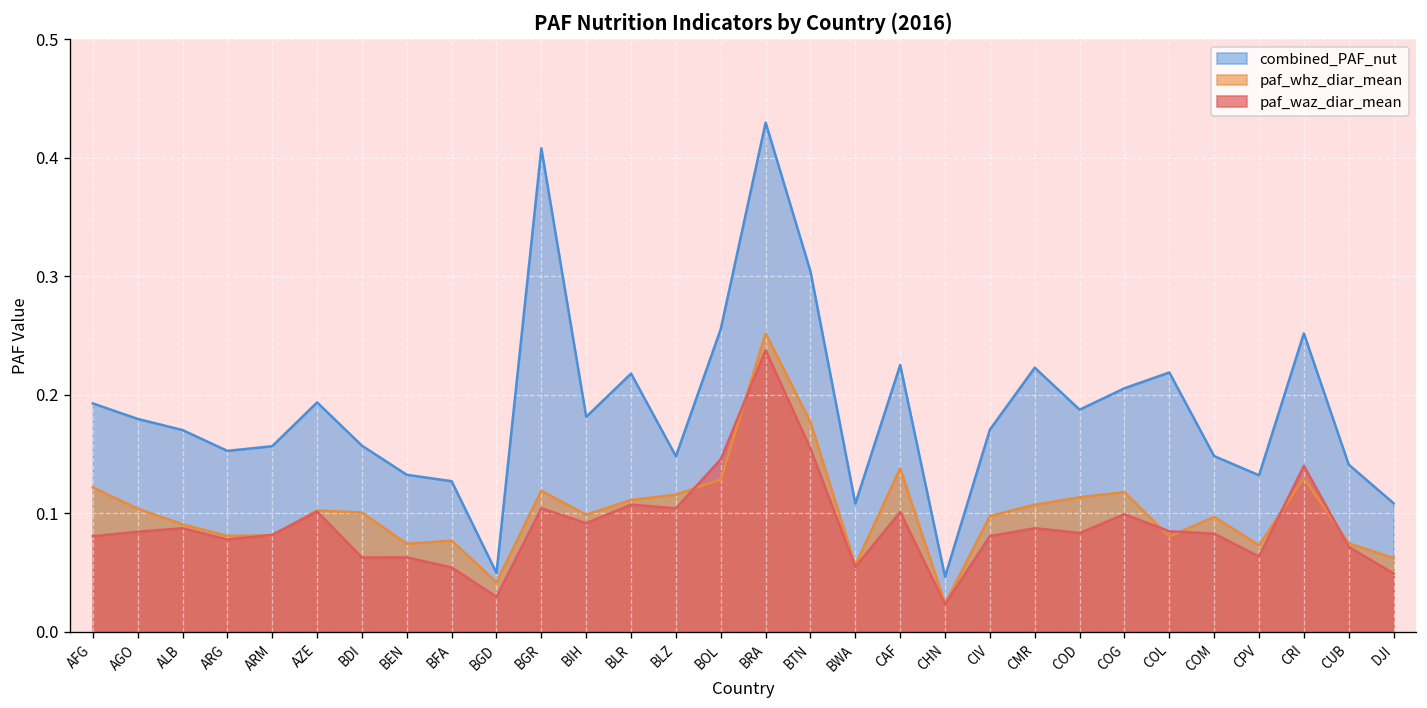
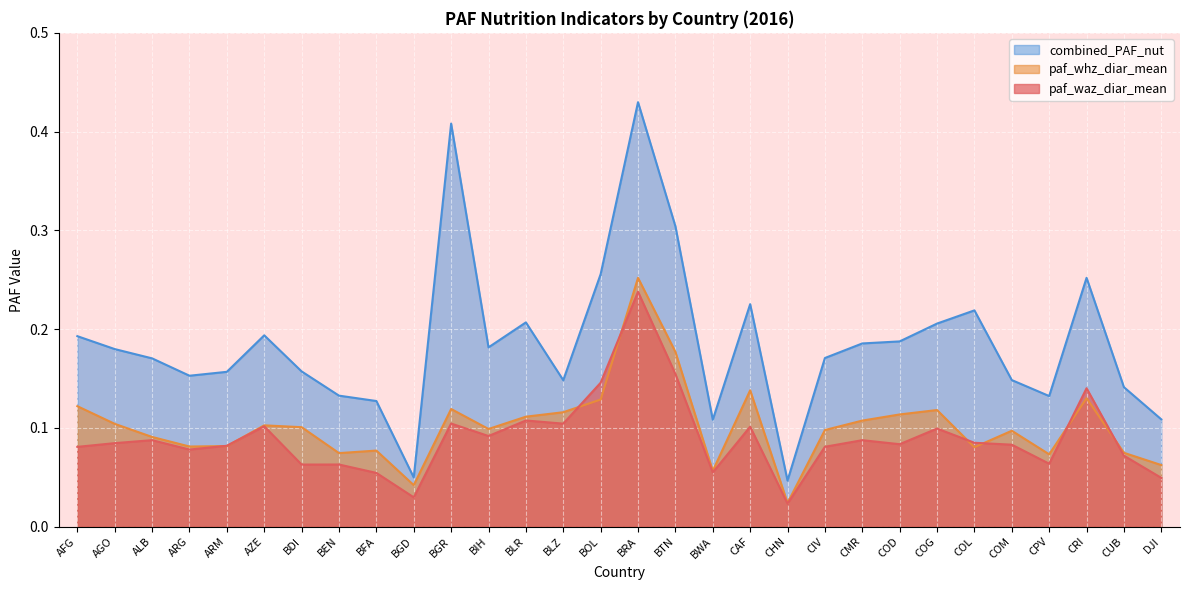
  {
    "combined_PAF_nut": {
      "AFG": 0.19,
      "AGO": 0.18,
      "ALB": 0.17,
      "ARG": 0.15,
      "ARM": 0.16,
      "AZE": 0.19,
      "BDI": 0.16,
      "BEN": 0.13,
      "BFA": 0.13,
      "BGD": 0.05,
      "BGR": 0.41,
      "BIH": 0.18,
-     "BLR": 0.22,
+     "BLR": 0.21,
      "BLZ": 0.15,
      "BOL": 0.26,
      "BRA": 0.43,
      "BTN": 0.30,
      "BWA": 0.11,
      "CAF": 0.23,
      "CHN": 0.05,
      "CIV": 0.17,
-     "CMR": 0.22,
+     "CMR": 0.19,
      "COD": 0.19,
      "COG": 0.21,
      "COL": 0.22,
      "COM": 0.15,
      "CPV": 0.13,
      "CRI": 0.25,
      "CUB": 0.14,
      "DJI": 0.11
    }
  }
